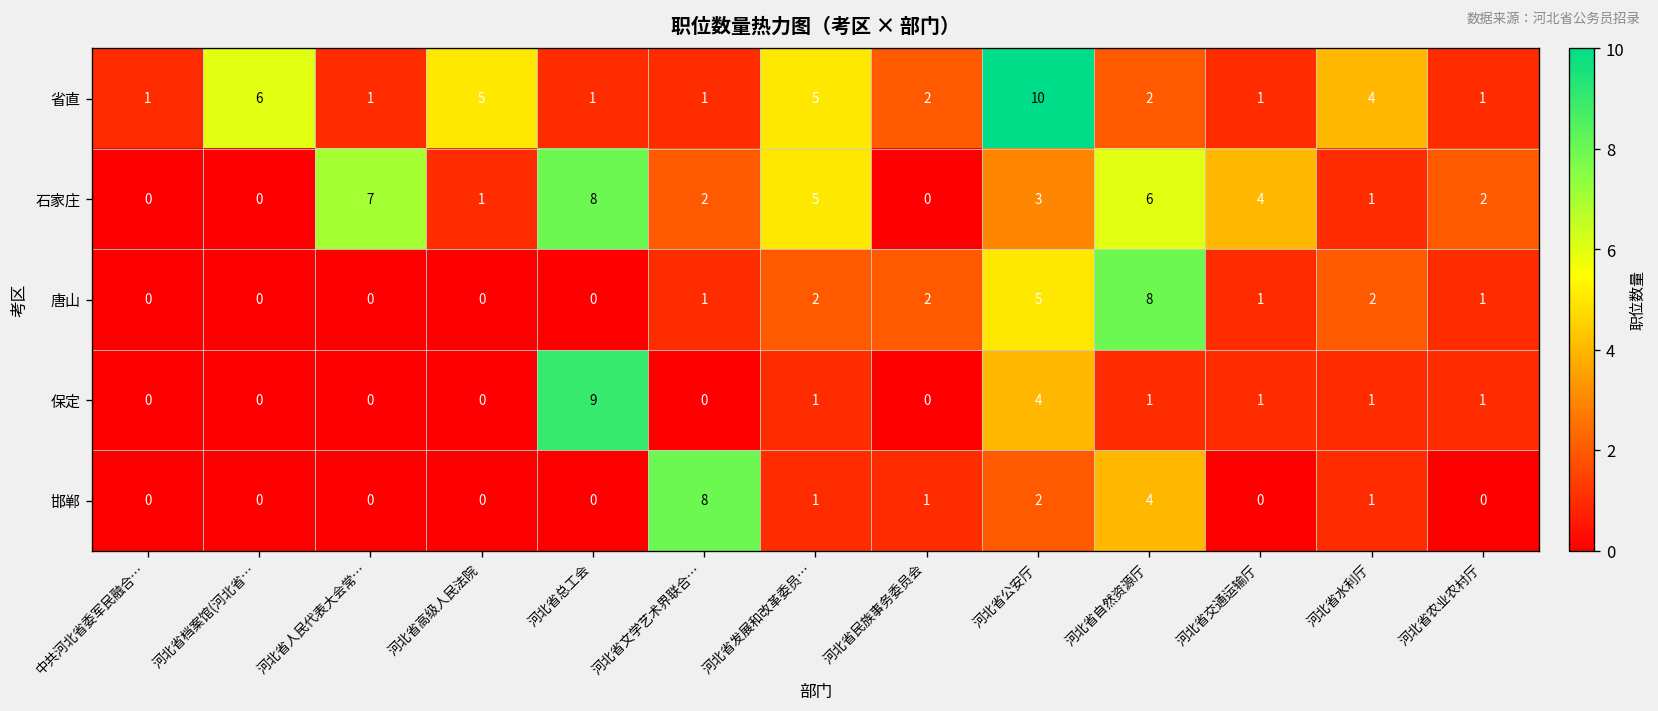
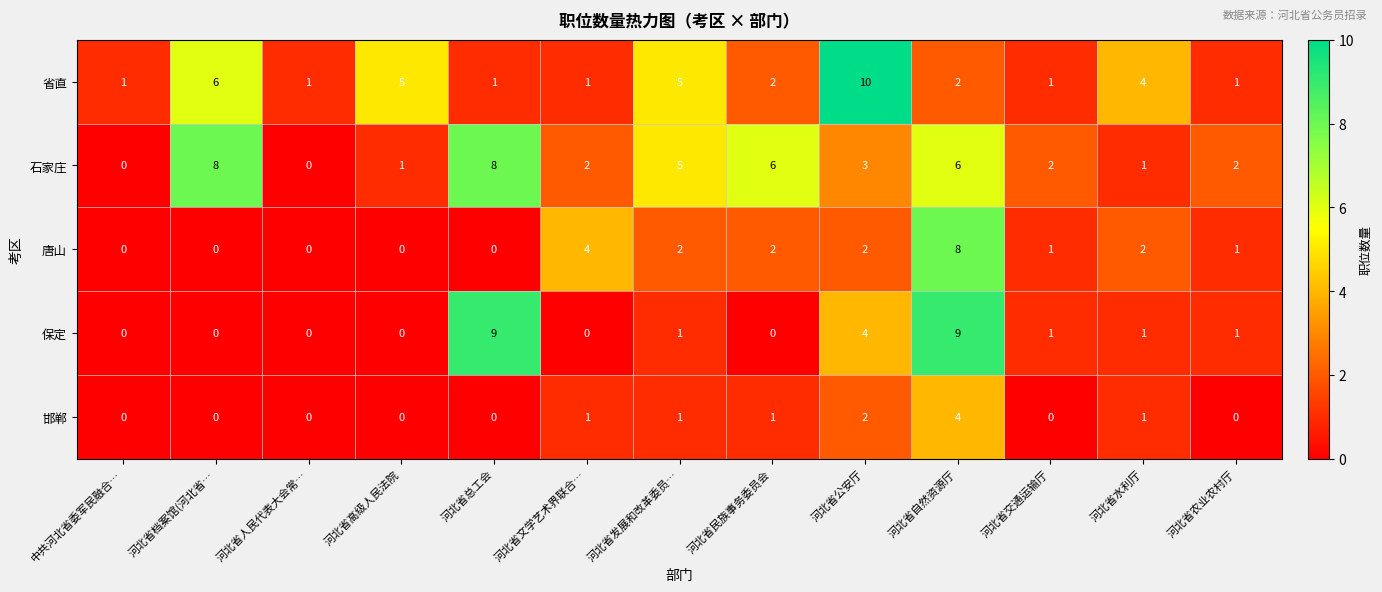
  {
    "省直": {
      "中共河北省委军民融合…": 1,
      "河北省档案馆(河北省…": 6,
      "河北省人民代表大会常…": 1,
      "河北省高级人民法院": 5,
      "河北省总工会": 1,
      "河北省文学艺术界联合…": 1,
      "河北省发展和改革委员…": 5,
      "河北省民族事务委员会": 2,
      "河北省公安厅": 10,
      "河北省自然资源厅": 2,
      "河北省交通运输厅": 1,
      "河北省水利厅": 4,
      "河北省农业农村厅": 1
    },
    "石家庄": {
      "中共河北省委军民融合…": 0,
-     "河北省档案馆(河北省…": 0,
-     "河北省人民代表大会常…": 7,
+     "河北省档案馆(河北省…": 8,
+     "河北省人民代表大会常…": 0,
      "河北省高级人民法院": 1,
      "河北省总工会": 8,
      "河北省文学艺术界联合…": 2,
      "河北省发展和改革委员…": 5,
-     "河北省民族事务委员会": 0,
+     "河北省民族事务委员会": 6,
      "河北省公安厅": 3,
      "河北省自然资源厅": 6,
-     "河北省交通运输厅": 4,
+     "河北省交通运输厅": 2,
      "河北省水利厅": 1,
      "河北省农业农村厅": 2
    },
    "唐山": {
      "中共河北省委军民融合…": 0,
      "河北省档案馆(河北省…": 0,
      "河北省人民代表大会常…": 0,
      "河北省高级人民法院": 0,
      "河北省总工会": 0,
-     "河北省文学艺术界联合…": 1,
+     "河北省文学艺术界联合…": 4,
      "河北省发展和改革委员…": 2,
      "河北省民族事务委员会": 2,
-     "河北省公安厅": 5,
+     "河北省公安厅": 2,
      "河北省自然资源厅": 8,
      "河北省交通运输厅": 1,
      "河北省水利厅": 2,
      "河北省农业农村厅": 1
    },
    "保定": {
      "中共河北省委军民融合…": 0,
      "河北省档案馆(河北省…": 0,
      "河北省人民代表大会常…": 0,
      "河北省高级人民法院": 0,
      "河北省总工会": 9,
      "河北省文学艺术界联合…": 0,
      "河北省发展和改革委员…": 1,
      "河北省民族事务委员会": 0,
      "河北省公安厅": 4,
-     "河北省自然资源厅": 1,
+     "河北省自然资源厅": 9,
      "河北省交通运输厅": 1,
      "河北省水利厅": 1,
      "河北省农业农村厅": 1
    },
    "邯郸": {
      "中共河北省委军民融合…": 0,
      "河北省档案馆(河北省…": 0,
      "河北省人民代表大会常…": 0,
      "河北省高级人民法院": 0,
      "河北省总工会": 0,
-     "河北省文学艺术界联合…": 8,
+     "河北省文学艺术界联合…": 1,
      "河北省发展和改革委员…": 1,
      "河北省民族事务委员会": 1,
      "河北省公安厅": 2,
      "河北省自然资源厅": 4,
      "河北省交通运输厅": 0,
      "河北省水利厅": 1,
      "河北省农业农村厅": 0
    }
  }
